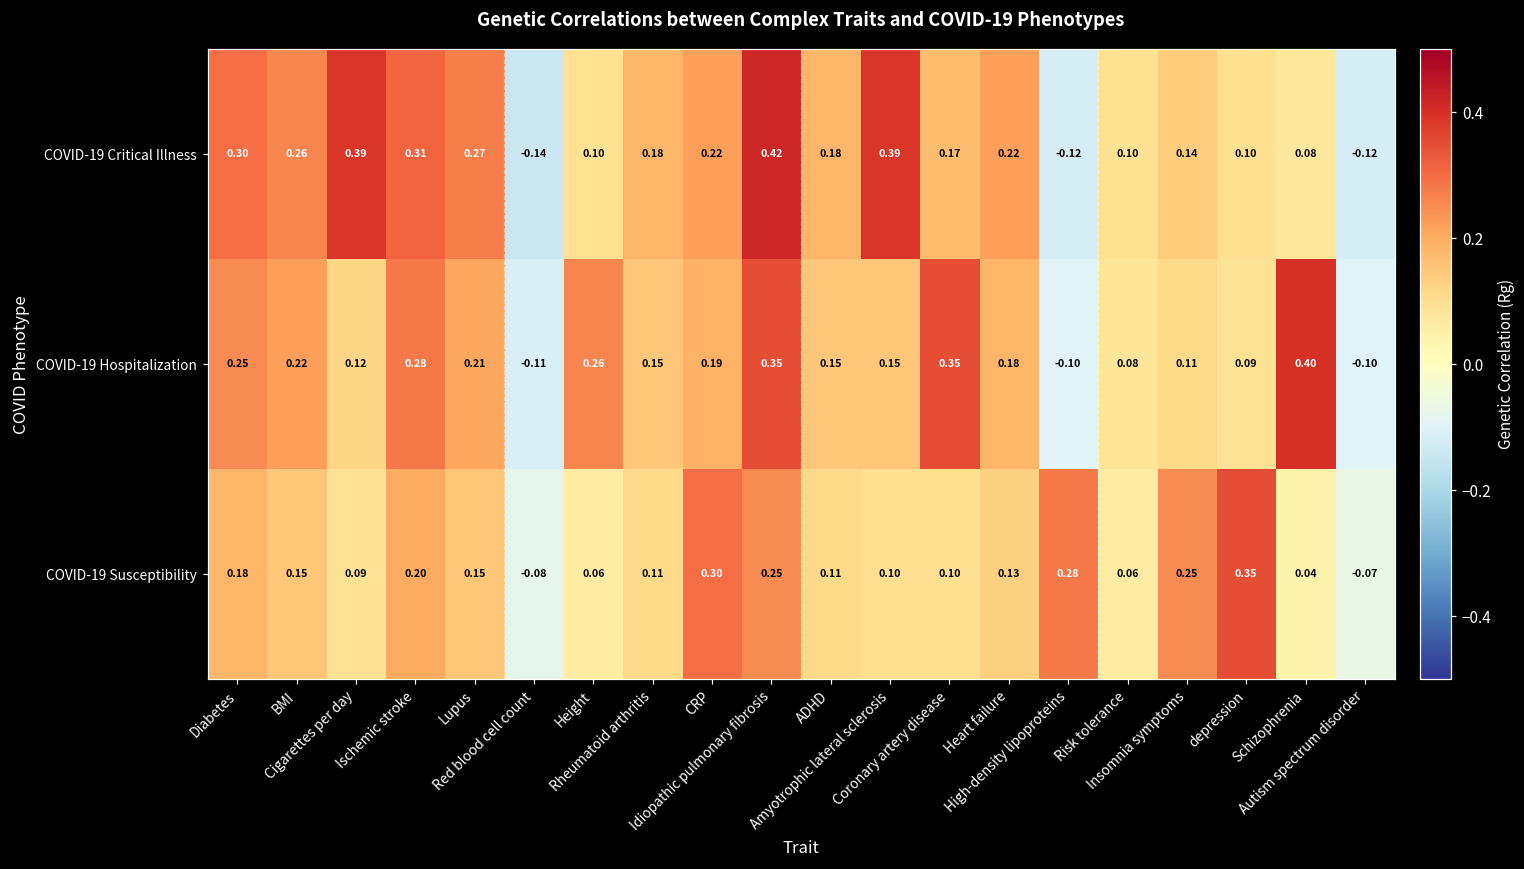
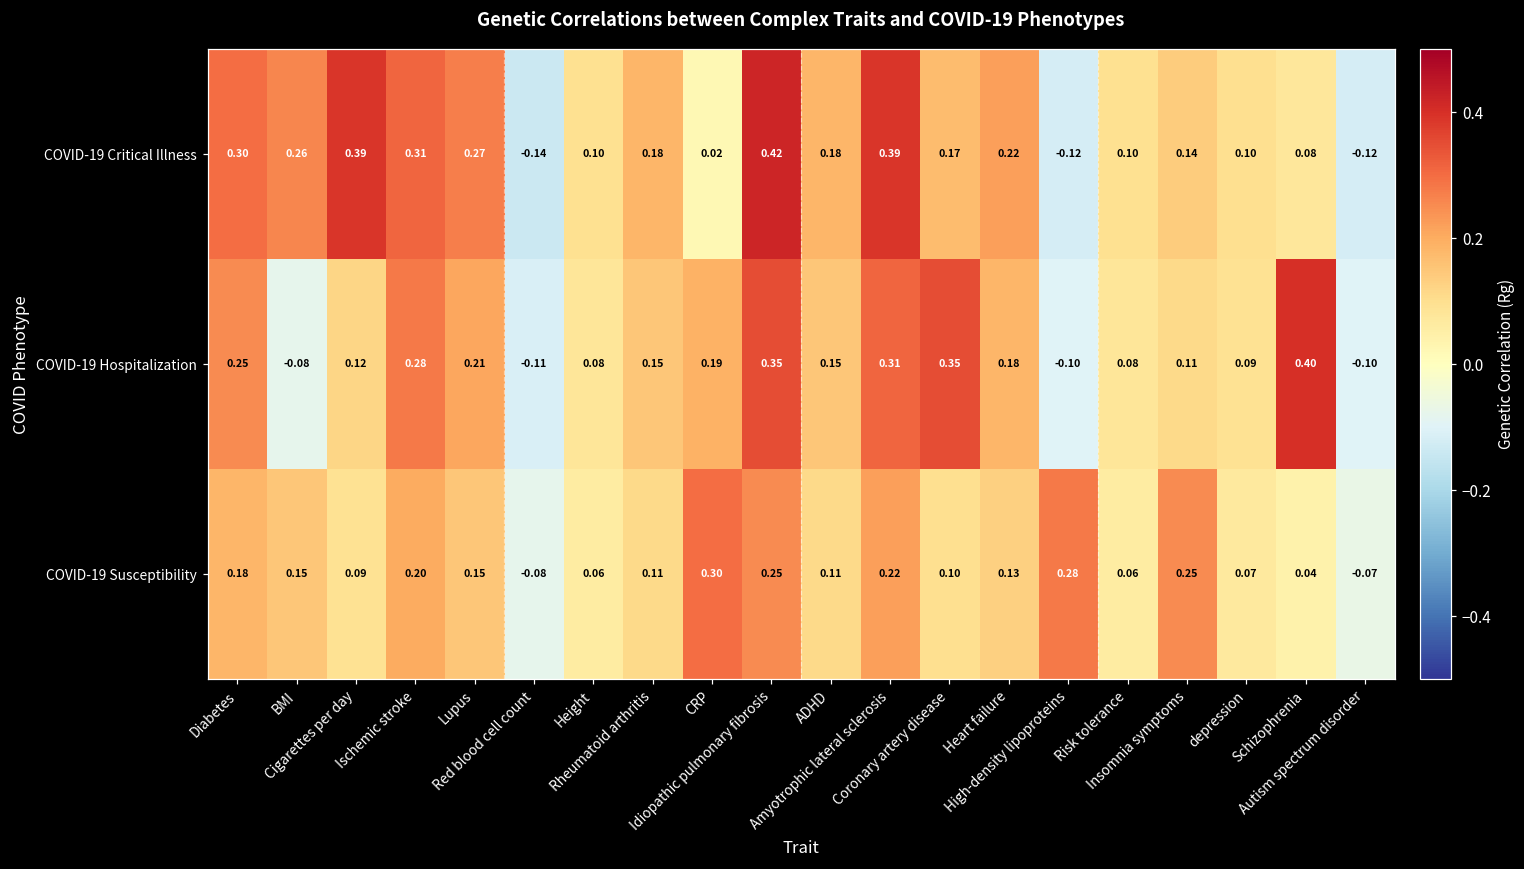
  {
    "COVID-19 Critical Illness": {
      "Diabetes": 0.30,
      "BMI": 0.26,
      "Cigarettes per day": 0.39,
      "Ischemic stroke": 0.31,
      "Lupus": 0.27,
      "Red blood cell count": -0.14,
      "Height": 0.10,
      "Rheumatoid arthritis": 0.18,
-     "CRP": 0.22,
+     "CRP": 0.02,
      "Idiopathic pulmonary fibrosis": 0.42,
      "ADHD": 0.18,
      "Amyotrophic lateral sclerosis": 0.39,
      "Coronary artery disease": 0.17,
      "Heart failure": 0.22,
      "High-density lipoproteins": -0.12,
      "Risk tolerance": 0.10,
      "Insomnia symptoms": 0.14,
      "depression": 0.10,
      "Schizophrenia": 0.08,
      "Autism spectrum disorder": -0.12
    },
    "COVID-19 Hospitalization": {
      "Diabetes": 0.25,
-     "BMI": 0.22,
+     "BMI": -0.08,
      "Cigarettes per day": 0.12,
      "Ischemic stroke": 0.28,
      "Lupus": 0.21,
      "Red blood cell count": -0.11,
-     "Height": 0.26,
+     "Height": 0.08,
      "Rheumatoid arthritis": 0.15,
      "CRP": 0.19,
      "Idiopathic pulmonary fibrosis": 0.35,
      "ADHD": 0.15,
-     "Amyotrophic lateral sclerosis": 0.15,
+     "Amyotrophic lateral sclerosis": 0.31,
      "Coronary artery disease": 0.35,
      "Heart failure": 0.18,
      "High-density lipoproteins": -0.10,
      "Risk tolerance": 0.08,
      "Insomnia symptoms": 0.11,
      "depression": 0.09,
      "Schizophrenia": 0.40,
      "Autism spectrum disorder": -0.10
    },
    "COVID-19 Susceptibility": {
      "Diabetes": 0.18,
      "BMI": 0.15,
      "Cigarettes per day": 0.09,
      "Ischemic stroke": 0.20,
      "Lupus": 0.15,
      "Red blood cell count": -0.08,
      "Height": 0.06,
      "Rheumatoid arthritis": 0.11,
      "CRP": 0.30,
      "Idiopathic pulmonary fibrosis": 0.25,
      "ADHD": 0.11,
-     "Amyotrophic lateral sclerosis": 0.10,
+     "Amyotrophic lateral sclerosis": 0.22,
      "Coronary artery disease": 0.10,
      "Heart failure": 0.13,
      "High-density lipoproteins": 0.28,
      "Risk tolerance": 0.06,
      "Insomnia symptoms": 0.25,
-     "depression": 0.35,
+     "depression": 0.07,
      "Schizophrenia": 0.04,
      "Autism spectrum disorder": -0.07
    }
  }
